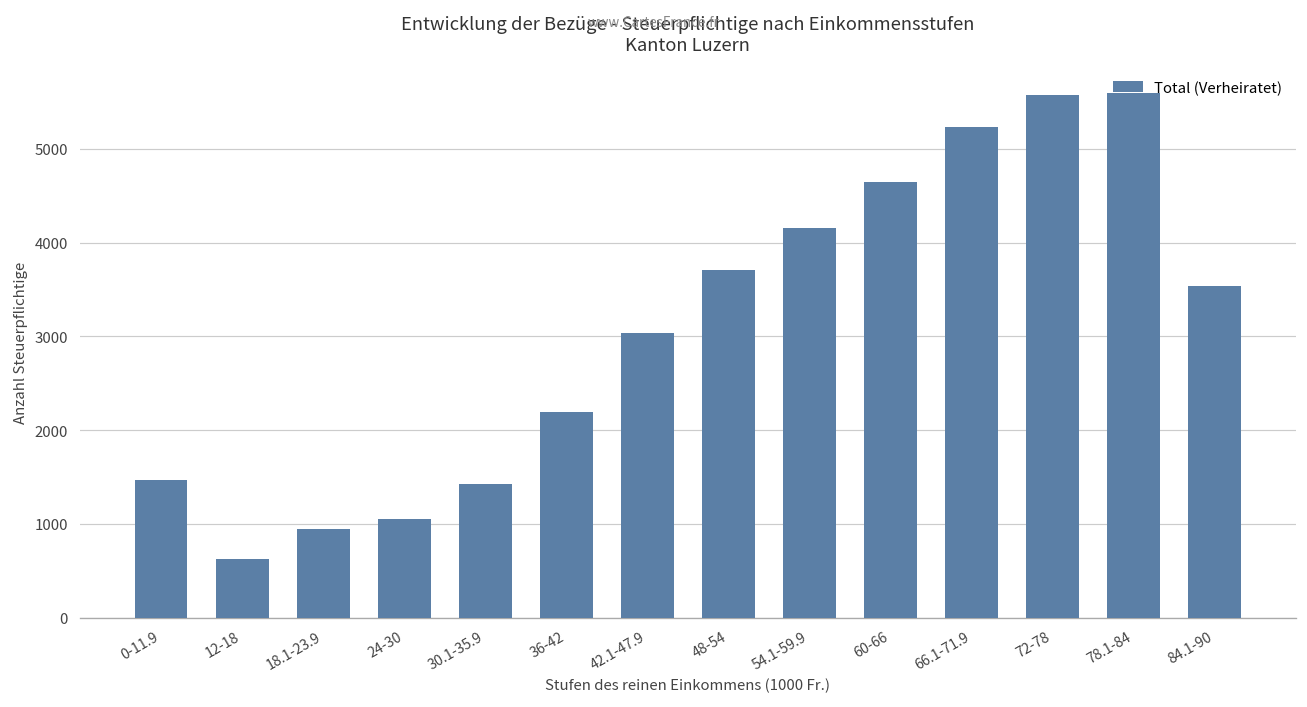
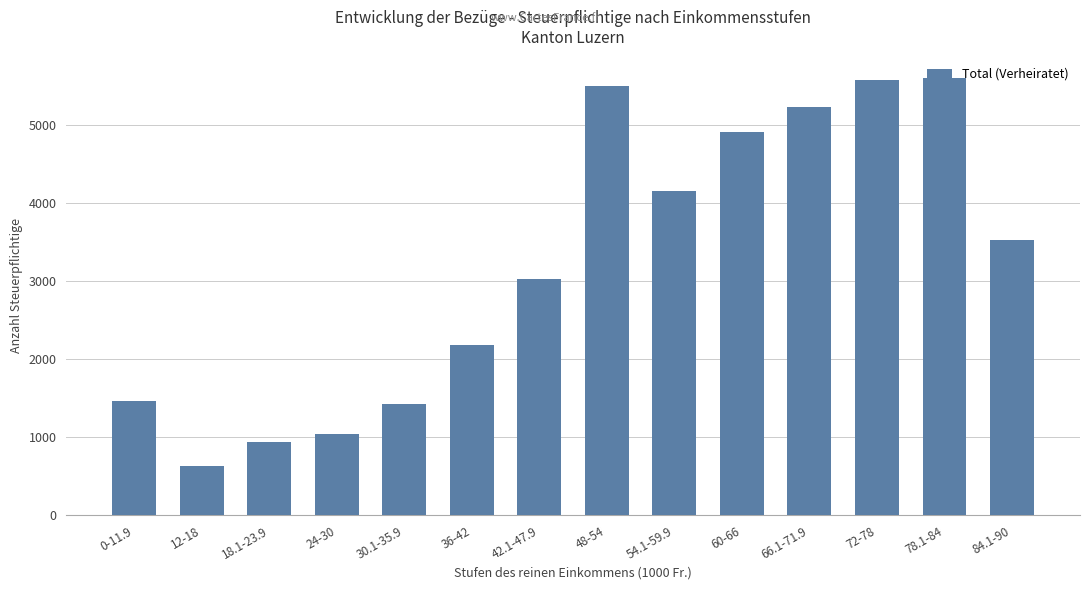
  {
    "0-11.9": 1500,
    "12-18": 600,
    "18.1-23.9": 900,
    "24-30": 1000,
    "30.1-35.9": 1400,
    "36-42": 2200,
    "42.1-47.9": 3000,
-   "48-54": 3700,
+   "48-54": 5500,
    "54.1-59.9": 4200,
-   "60-66": 4600,
+   "60-66": 4900,
    "66.1-71.9": 5200,
    "72-78": 5600,
    "78.1-84": 5600,
    "84.1-90": 3500
  }
